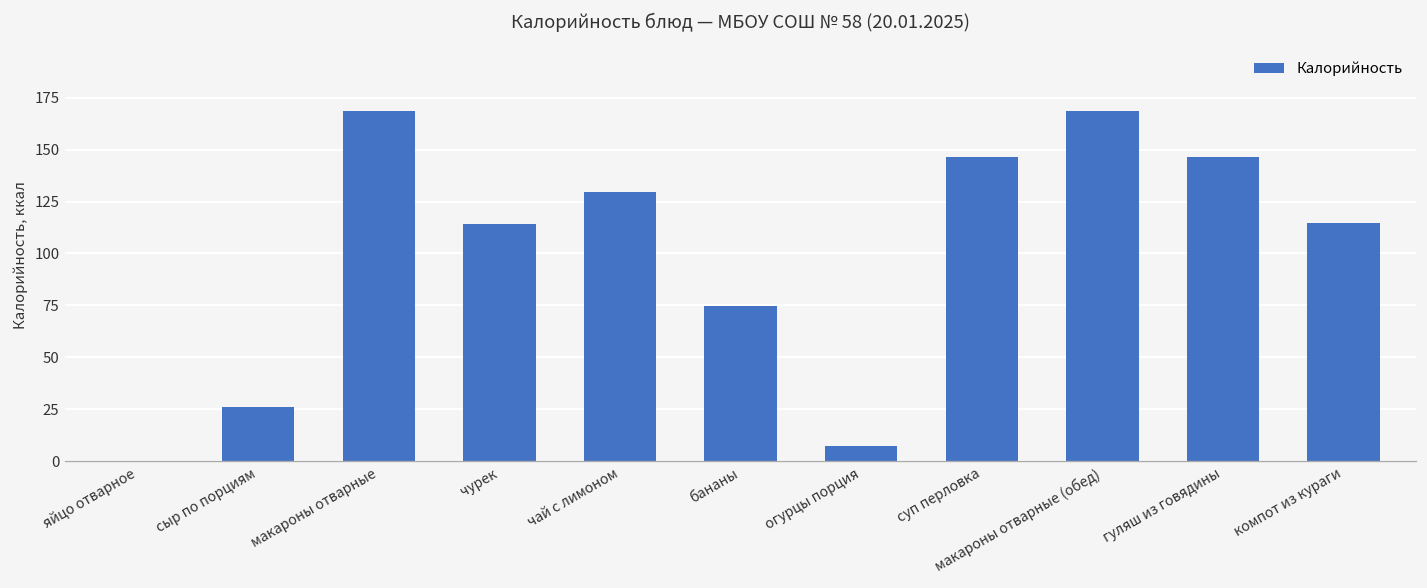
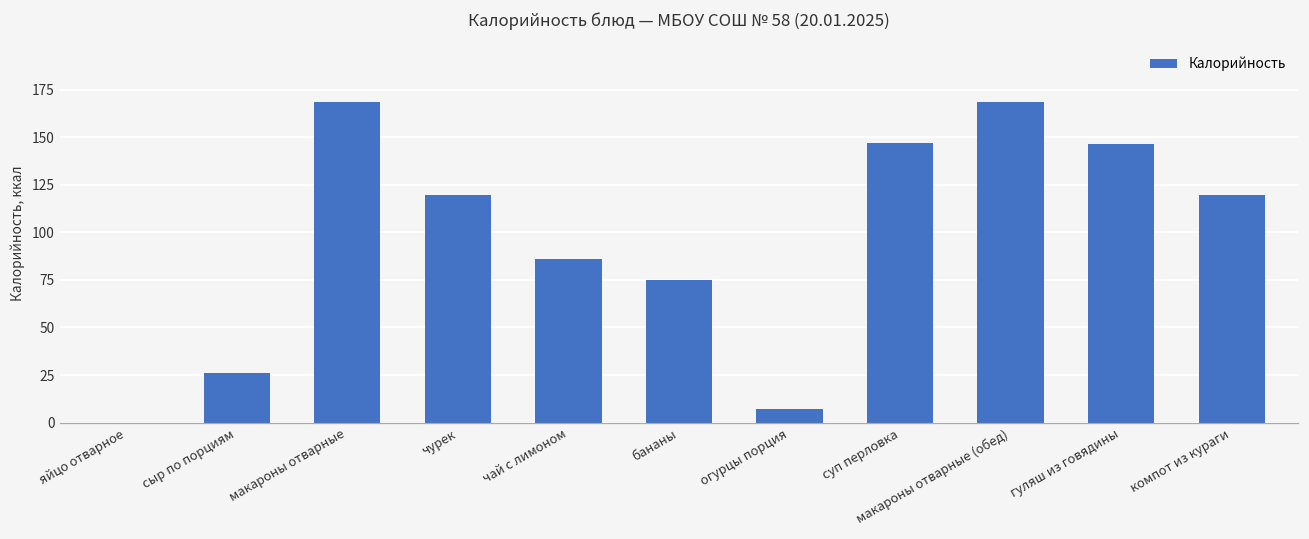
  {
    "яйцо отварное": 0,
    "сыр по порциям": 26,
    "макароны отварные": 168,
-   "чурек": 114,
-   "чай с лимоном": 130,
+   "чурек": 119,
+   "чай с лимоном": 86,
    "бананы": 75,
    "огурцы порция": 7,
    "суп перловка": 147,
    "макароны отварные (обед)": 168,
    "гуляш из говядины": 147,
-   "компот из кураги": 115
+   "компот из кураги": 120
  }
